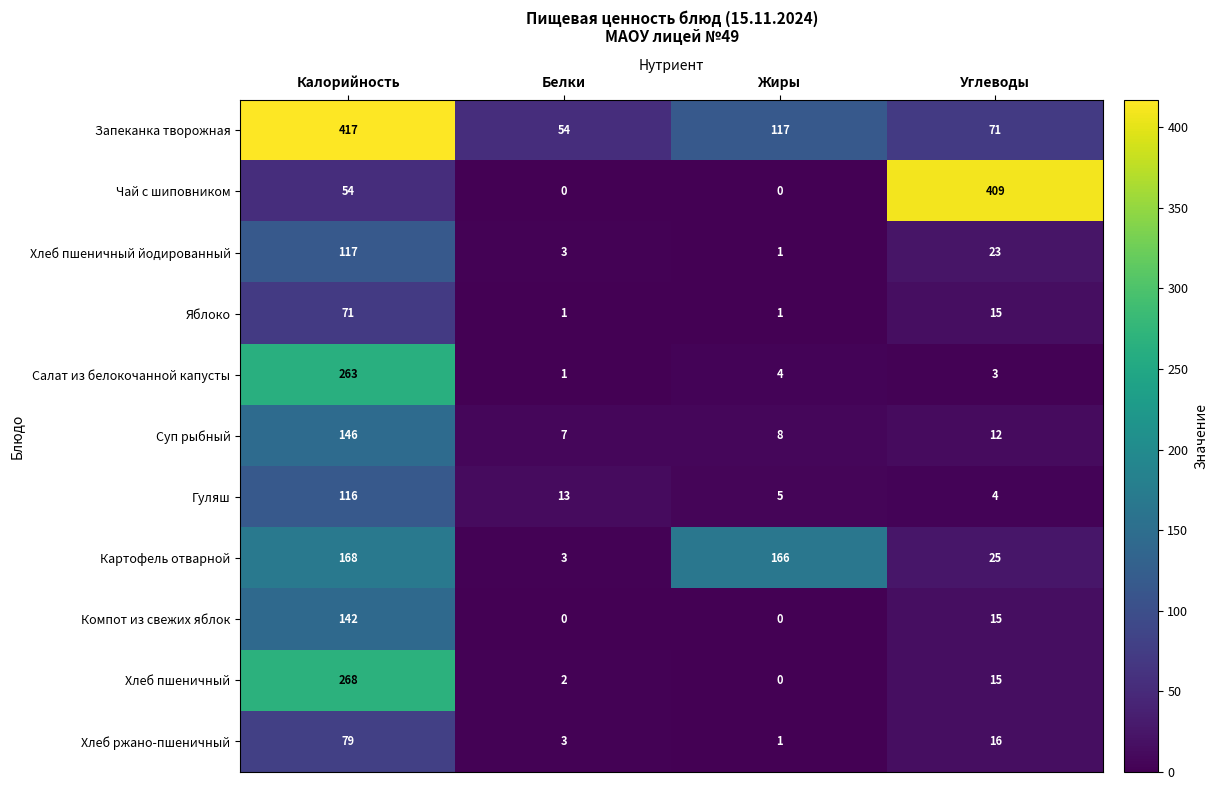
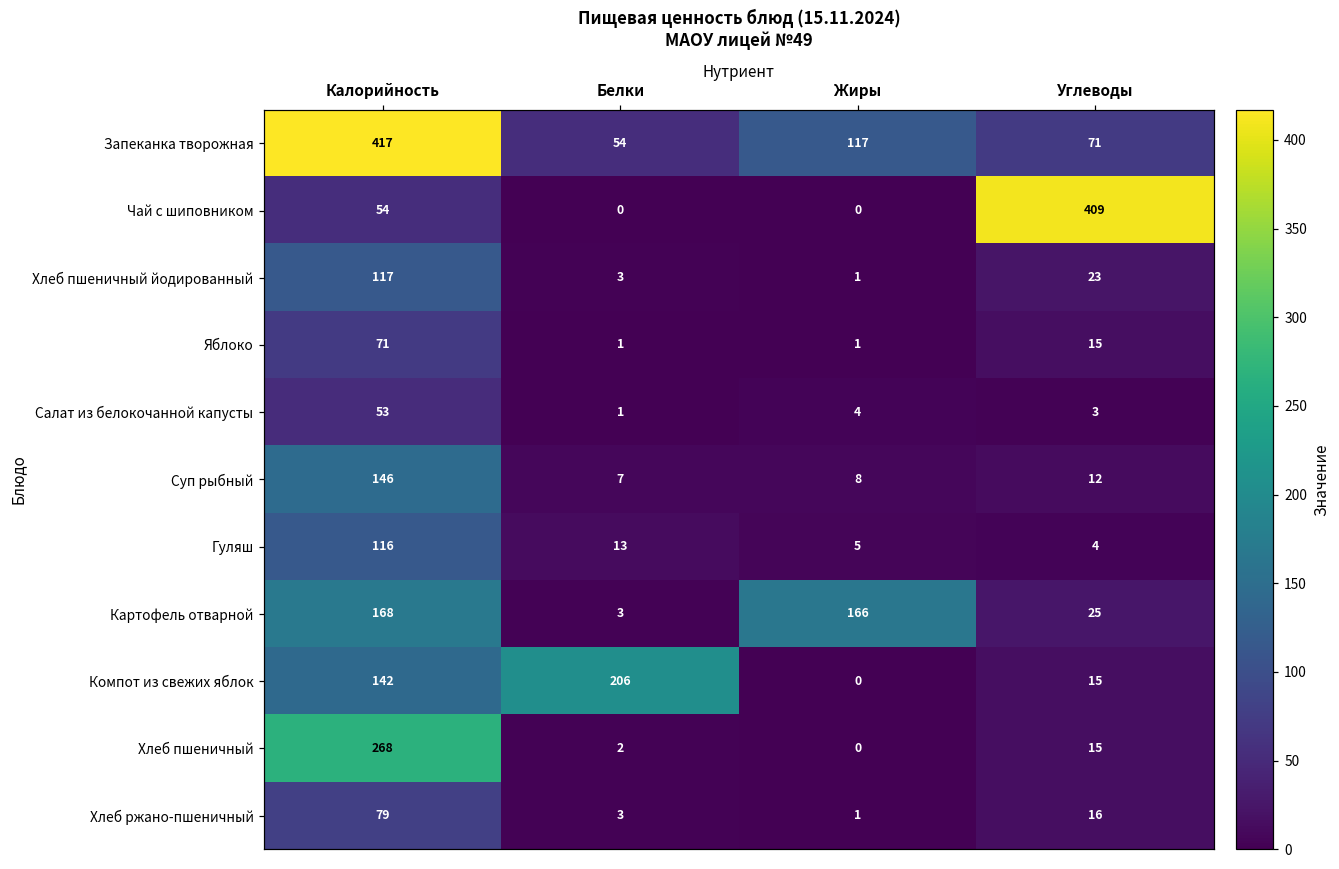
  {
    "Запеканка творожная": {
      "Калорийность": 417,
      "Белки": 54,
      "Жиры": 117,
      "Углеводы": 71
    },
    "Чай с шиповником": {
      "Калорийность": 54,
      "Белки": 0,
      "Жиры": 0,
      "Углеводы": 409
    },
    "Хлеб пшеничный йодированный": {
      "Калорийность": 117,
      "Белки": 3,
      "Жиры": 1,
      "Углеводы": 23
    },
    "Яблоко": {
      "Калорийность": 71,
      "Белки": 1,
      "Жиры": 1,
      "Углеводы": 15
    },
    "Салат из белокочанной капусты": {
-     "Калорийность": 263,
+     "Калорийность": 53,
      "Белки": 1,
      "Жиры": 4,
      "Углеводы": 3
    },
    "Суп рыбный": {
      "Калорийность": 146,
      "Белки": 7,
      "Жиры": 8,
      "Углеводы": 12
    },
    "Гуляш": {
      "Калорийность": 116,
      "Белки": 13,
      "Жиры": 5,
      "Углеводы": 4
    },
    "Картофель отварной": {
      "Калорийность": 168,
      "Белки": 3,
      "Жиры": 166,
      "Углеводы": 25
    },
    "Компот из свежих яблок": {
      "Калорийность": 142,
-     "Белки": 0,
+     "Белки": 206,
      "Жиры": 0,
      "Углеводы": 15
    },
    "Хлеб пшеничный": {
      "Калорийность": 268,
      "Белки": 2,
      "Жиры": 0,
      "Углеводы": 15
    },
    "Хлеб ржано-пшеничный": {
      "Калорийность": 79,
      "Белки": 3,
      "Жиры": 1,
      "Углеводы": 16
    }
  }
